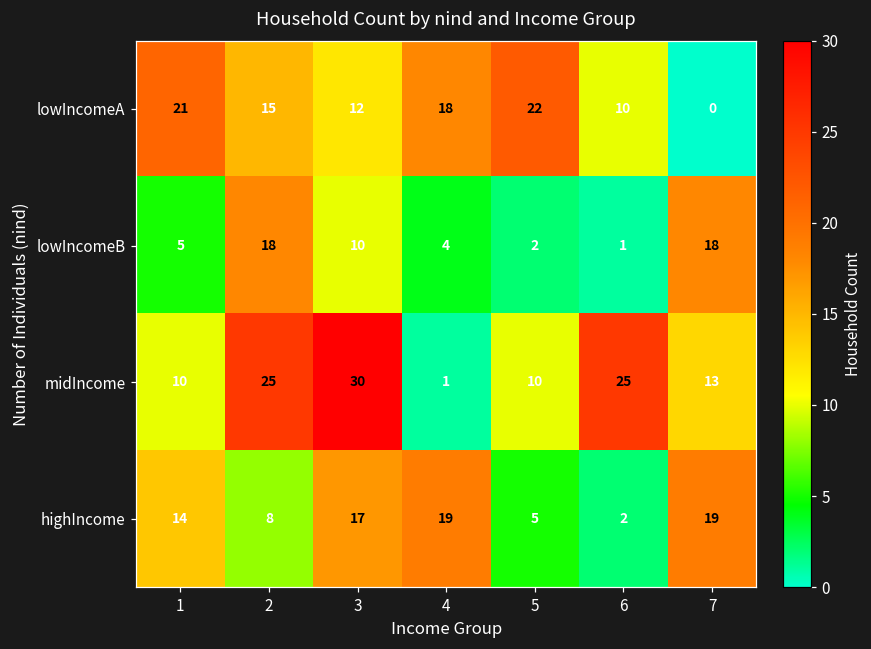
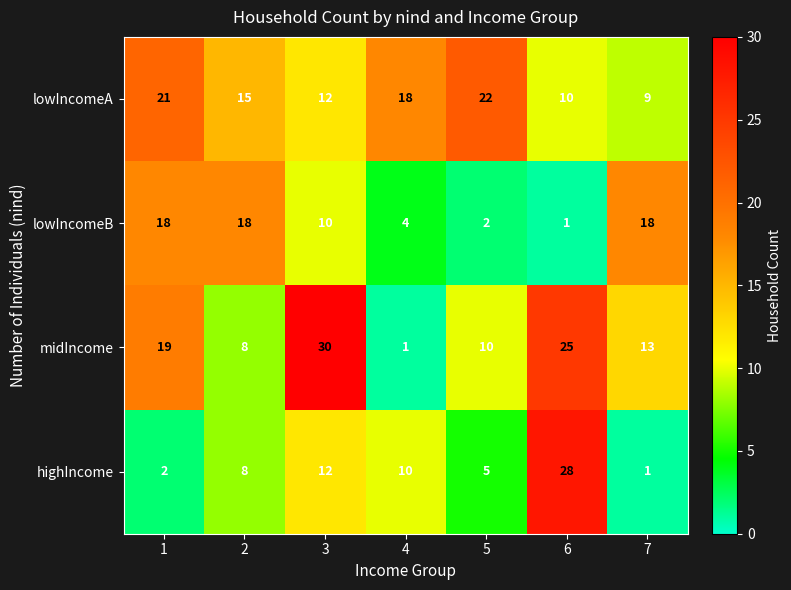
  {
    "lowIncomeA": {
      "1": 21,
      "2": 15,
      "3": 12,
      "4": 18,
      "5": 22,
      "6": 10,
-     "7": 0
+     "7": 9
    },
    "lowIncomeB": {
-     "1": 5,
+     "1": 18,
      "2": 18,
      "3": 10,
      "4": 4,
      "5": 2,
      "6": 1,
      "7": 18
    },
    "midIncome": {
-     "1": 10,
-     "2": 25,
+     "1": 19,
+     "2": 8,
      "3": 30,
      "4": 1,
      "5": 10,
      "6": 25,
      "7": 13
    },
    "highIncome": {
-     "1": 14,
+     "1": 2,
      "2": 8,
-     "3": 17,
-     "4": 19,
+     "3": 12,
+     "4": 10,
      "5": 5,
-     "6": 2,
-     "7": 19
+     "6": 28,
+     "7": 1
    }
  }
